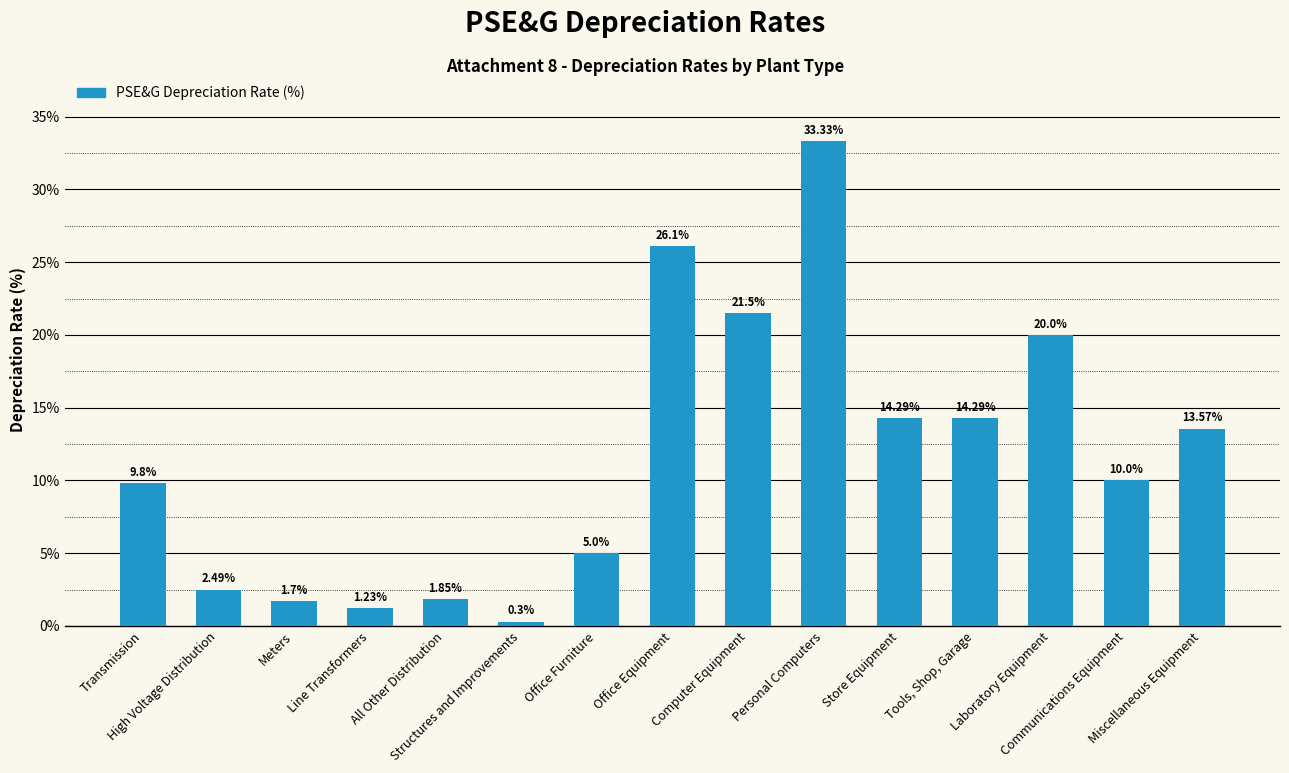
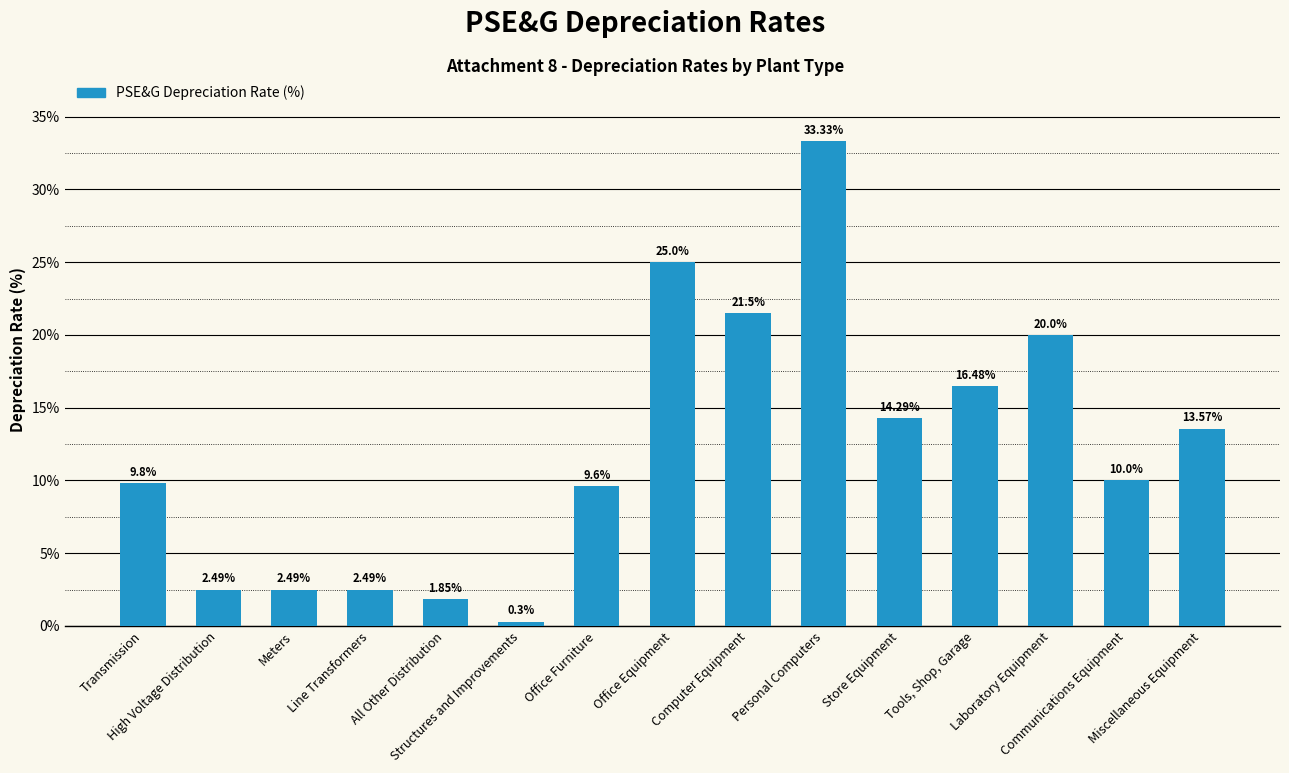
  {
    "Transmission": "9.8%",
    "High Voltage Distribution": "2.49%",
-   "Meters": "1.7%",
-   "Line Transformers": "1.23%",
+   "Meters": "2.49%",
+   "Line Transformers": "2.49%",
    "All Other Distribution": "1.85%",
    "Structures and Improvements": "0.3%",
-   "Office Furniture": "5.0%",
-   "Office Equipment": "26.1%",
+   "Office Furniture": "9.6%",
+   "Office Equipment": "25.0%",
    "Computer Equipment": "21.5%",
    "Personal Computers": "33.33%",
    "Store Equipment": "14.29%",
-   "Tools, Shop, Garage": "14.29%",
+   "Tools, Shop, Garage": "16.48%",
    "Laboratory Equipment": "20.0%",
    "Communications Equipment": "10.0%",
    "Miscellaneous Equipment": "13.57%"
  }
